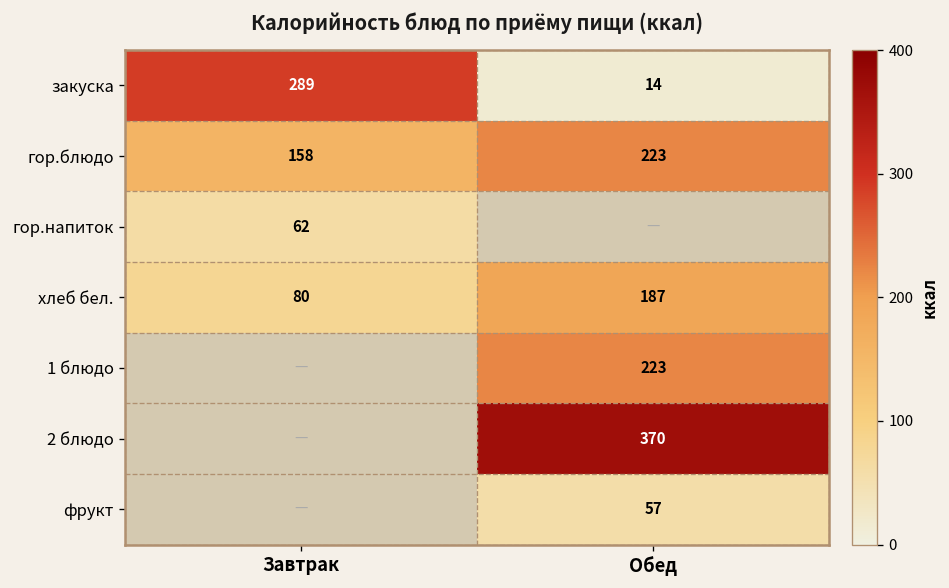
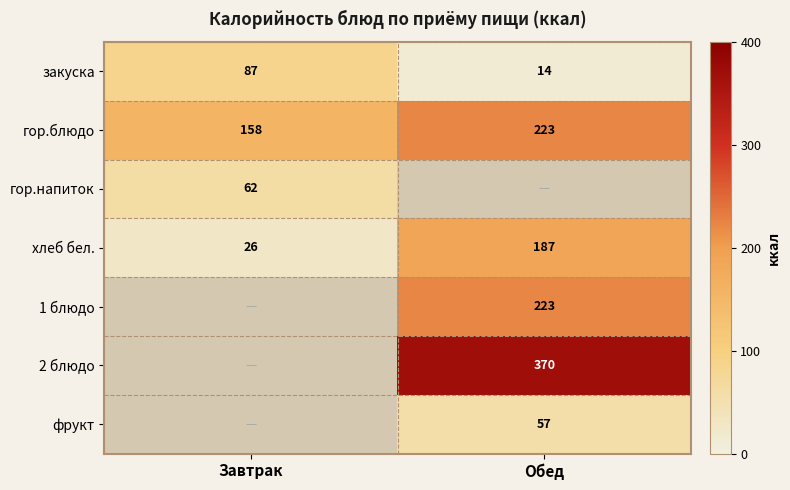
  {
    "закуска": {
-     "Завтрак": 289,
+     "Завтрак": 87,
      "Обед": 14
    },
    "гор.блюдо": {
      "Завтрак": 158,
      "Обед": 223
    },
    "гор.напиток": {
      "Завтрак": 62
    },
    "хлеб бел.": {
-     "Завтрак": 80,
+     "Завтрак": 26,
      "Обед": 187
    },
    "1 блюдо": {
      "Обед": 223
    },
    "2 блюдо": {
      "Обед": 370
    },
    "фрукт": {
      "Обед": 57
    }
  }
